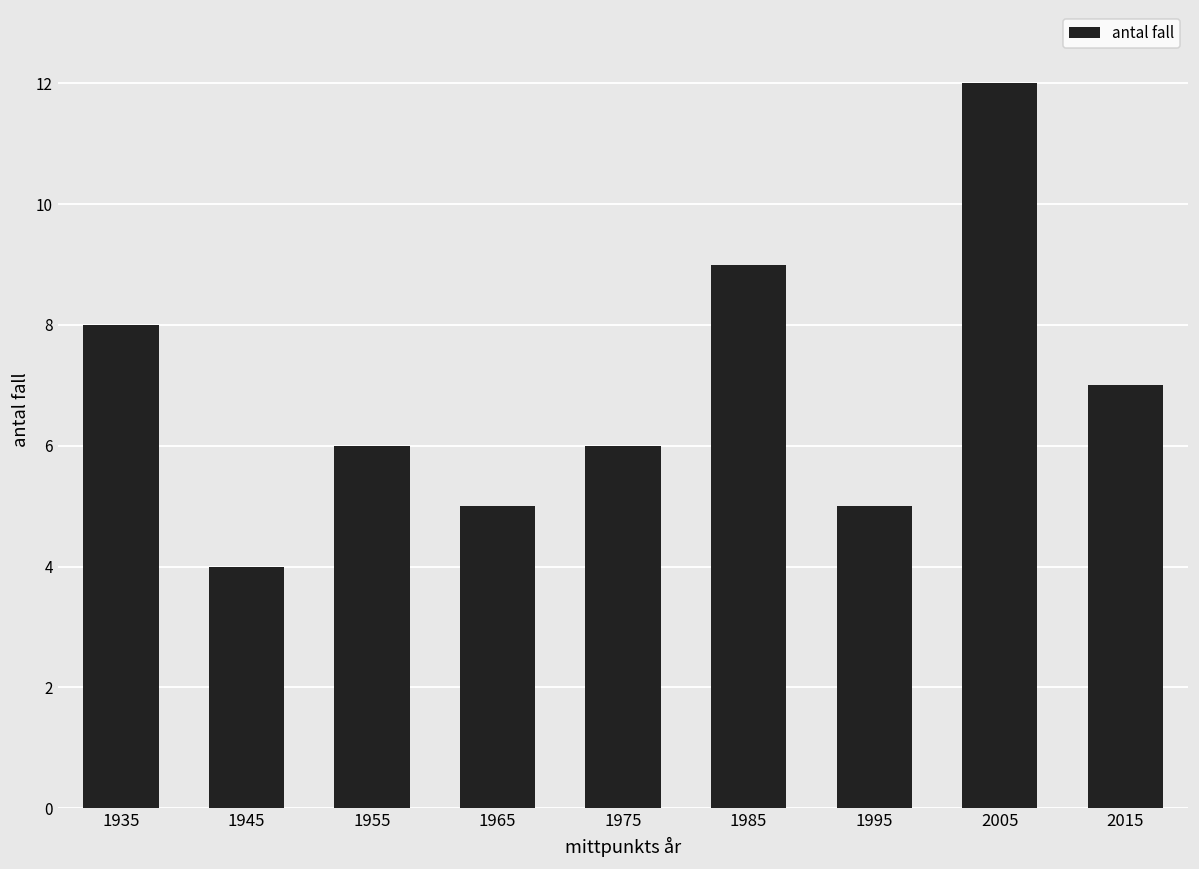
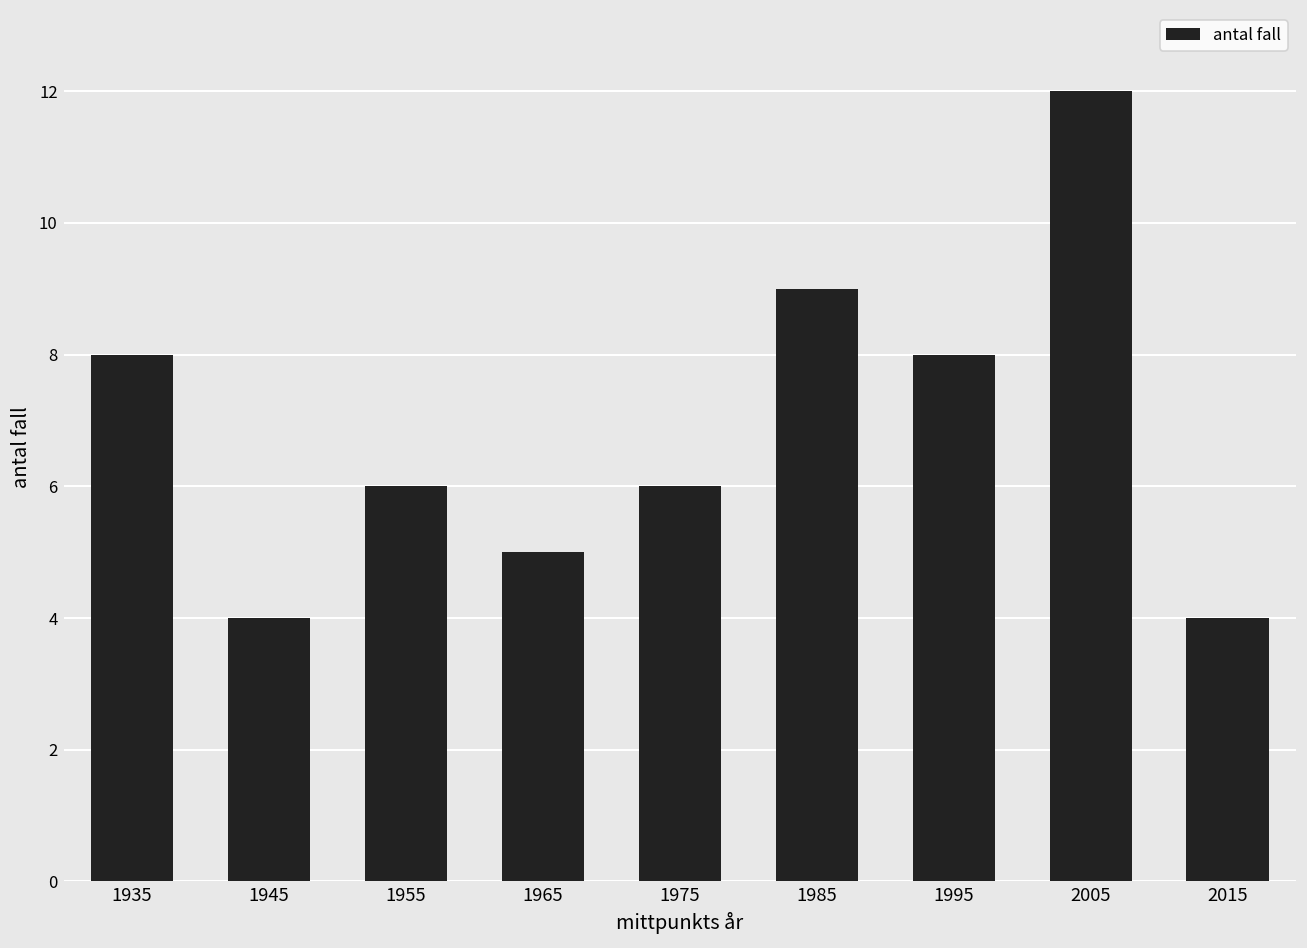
  {
    "1935": 8,
    "1945": 4,
    "1955": 6,
    "1965": 5,
    "1975": 6,
    "1985": 9,
-   "1995": 5,
+   "1995": 8,
    "2005": 12,
-   "2015": 7
+   "2015": 4
  }
